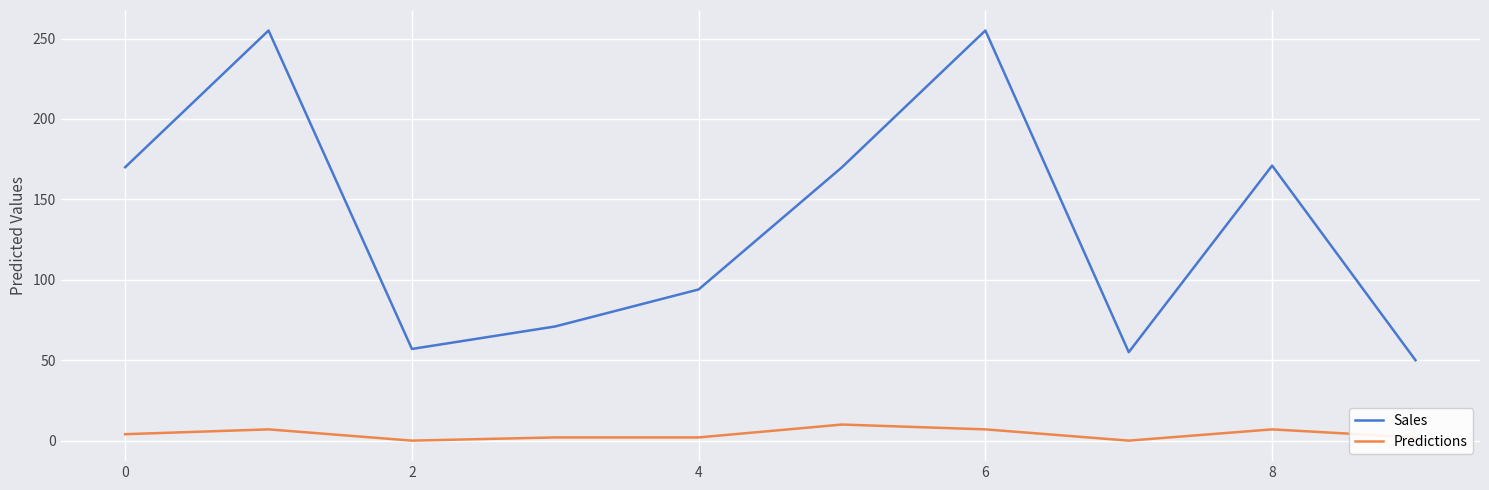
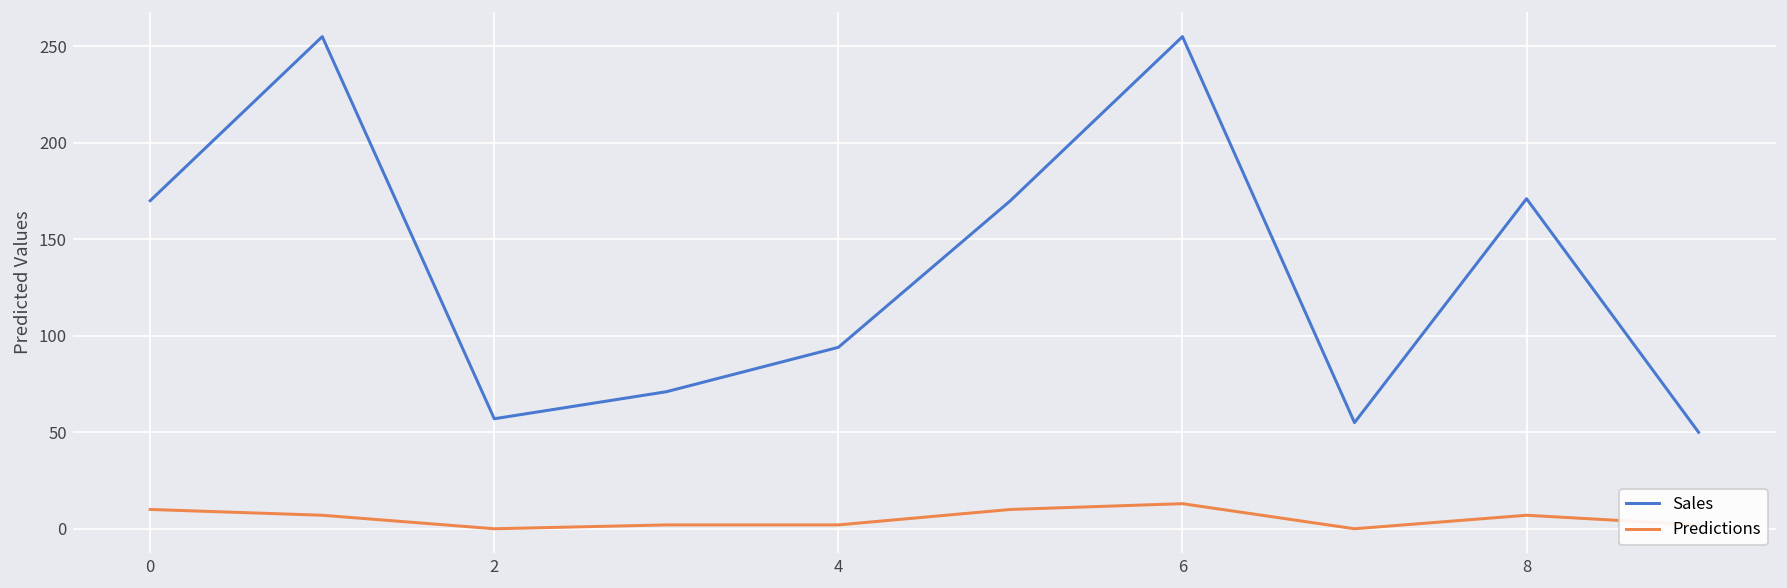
  {
    "Sales": {
      "0": 170,
      "2": 57,
      "4": 94,
      "6": 255,
      "8": 171
    },
    "Predictions": {
-     "0": 4,
+     "0": 10,
      "2": 0,
      "4": 2,
-     "6": 7,
+     "6": 13,
      "8": 7
    }
  }
